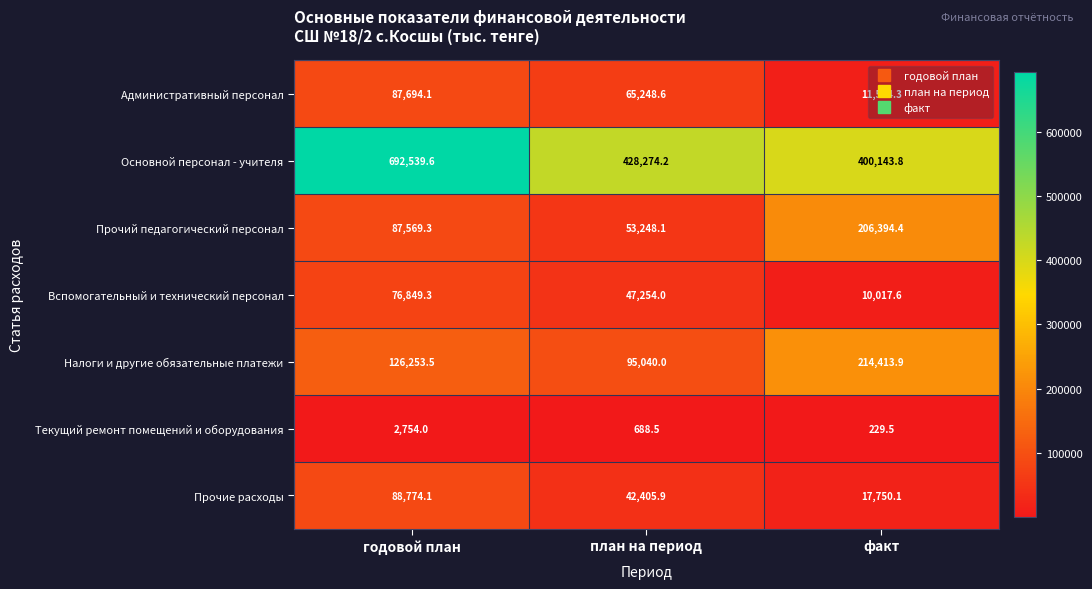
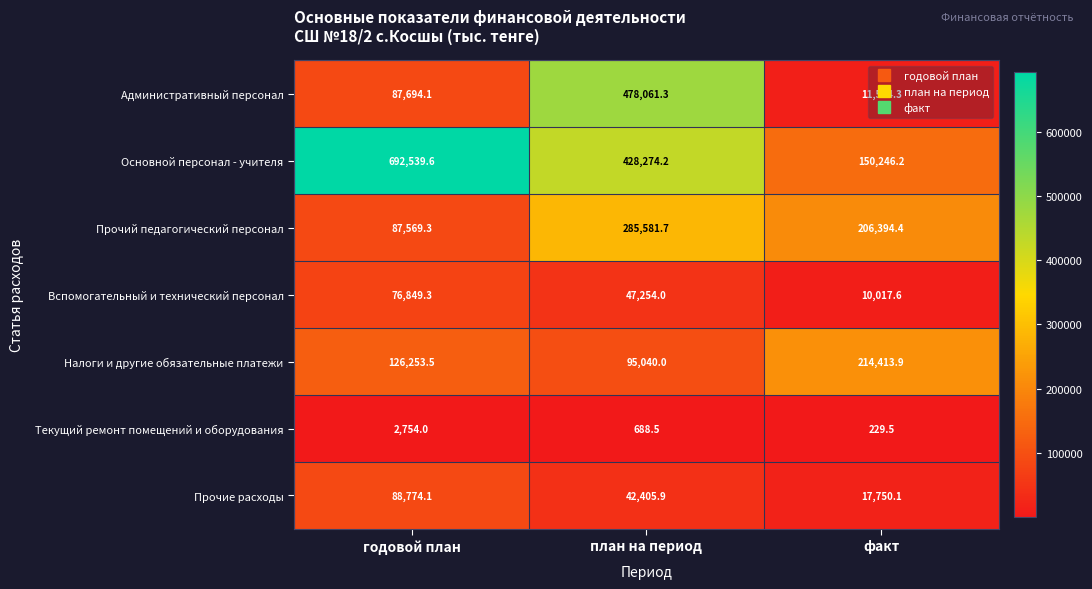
  {
    "Административный персонал": {
      "годовой план": "87,694.1",
-     "план на период": "65,248.6"
+     "план на период": "478,061.3"
    },
    "Основной персонал - учителя": {
      "годовой план": "692,539.6",
      "план на период": "428,274.2",
-     "факт": "400,143.8"
+     "факт": "150,246.2"
    },
    "Прочий педагогический персонал": {
      "годовой план": "87,569.3",
-     "план на период": "53,248.1",
+     "план на период": "285,581.7",
      "факт": "206,394.4"
    },
    "Вспомогательный и технический персонал": {
      "годовой план": "76,849.3",
      "план на период": "47,254.0",
      "факт": "10,017.6"
    },
    "Налоги и другие обязательные платежи": {
      "годовой план": "126,253.5",
      "план на период": "95,040.0",
      "факт": "214,413.9"
    },
    "Текущий ремонт помещений и оборудования": {
      "годовой план": "2,754.0",
      "план на период": "688.5",
      "факт": "229.5"
    },
    "Прочие расходы": {
      "годовой план": "88,774.1",
      "план на период": "42,405.9",
      "факт": "17,750.1"
    }
  }
